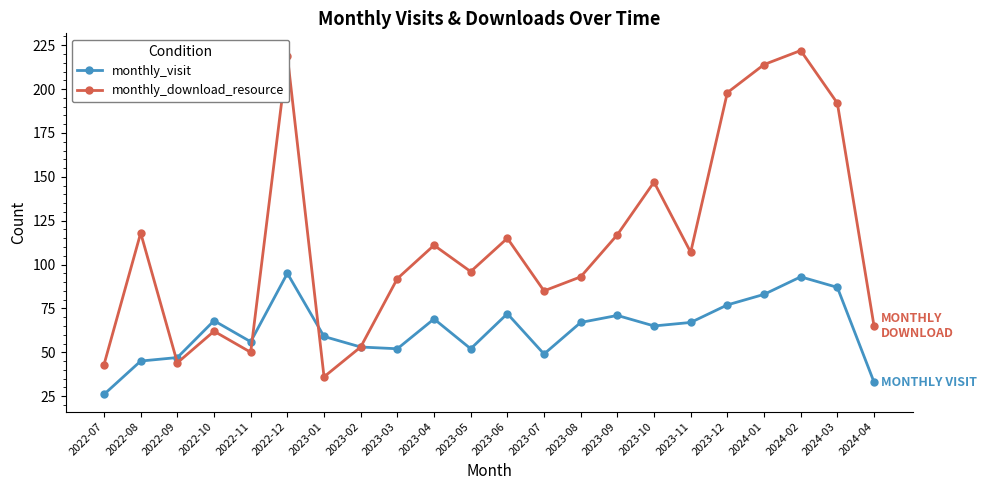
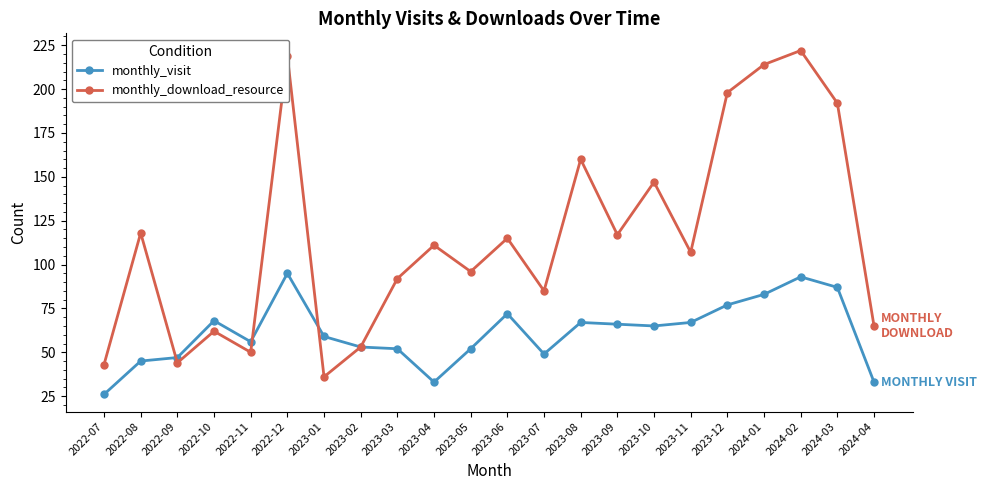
  {
    "monthly_visit": {
      "2022-07": 26,
      "2022-08": 45,
      "2022-09": 47,
      "2022-10": 68,
      "2022-11": 56,
      "2022-12": 95,
      "2023-01": 59,
      "2023-03": 52,
-     "2023-04": 69,
+     "2023-04": 33,
      "2023-05": 52,
      "2023-06": 72,
      "2023-07": 49,
      "2023-08": 67,
-     "2023-09": 71,
+     "2023-09": 66,
      "2023-10": 65,
      "2023-11": 67,
      "2023-12": 77,
      "2024-01": 83,
      "2024-02": 93,
      "2024-03": 87,
      "2024-04": 33
    },
    "monthly_download_resource": {
      "2022-07": 43,
      "2022-08": 118,
      "2022-09": 44,
      "2022-10": 62,
      "2022-11": 50,
      "2023-01": 36,
      "2023-03": 92,
      "2023-04": 111,
      "2023-05": 96,
      "2023-06": 115,
      "2023-07": 85,
-     "2023-08": 93,
+     "2023-08": 160,
      "2023-09": 117,
      "2023-10": 147,
      "2023-11": 107,
      "2023-12": 198,
      "2024-01": 214,
      "2024-02": 222,
      "2024-03": 192,
      "2024-04": 65
    }
  }
